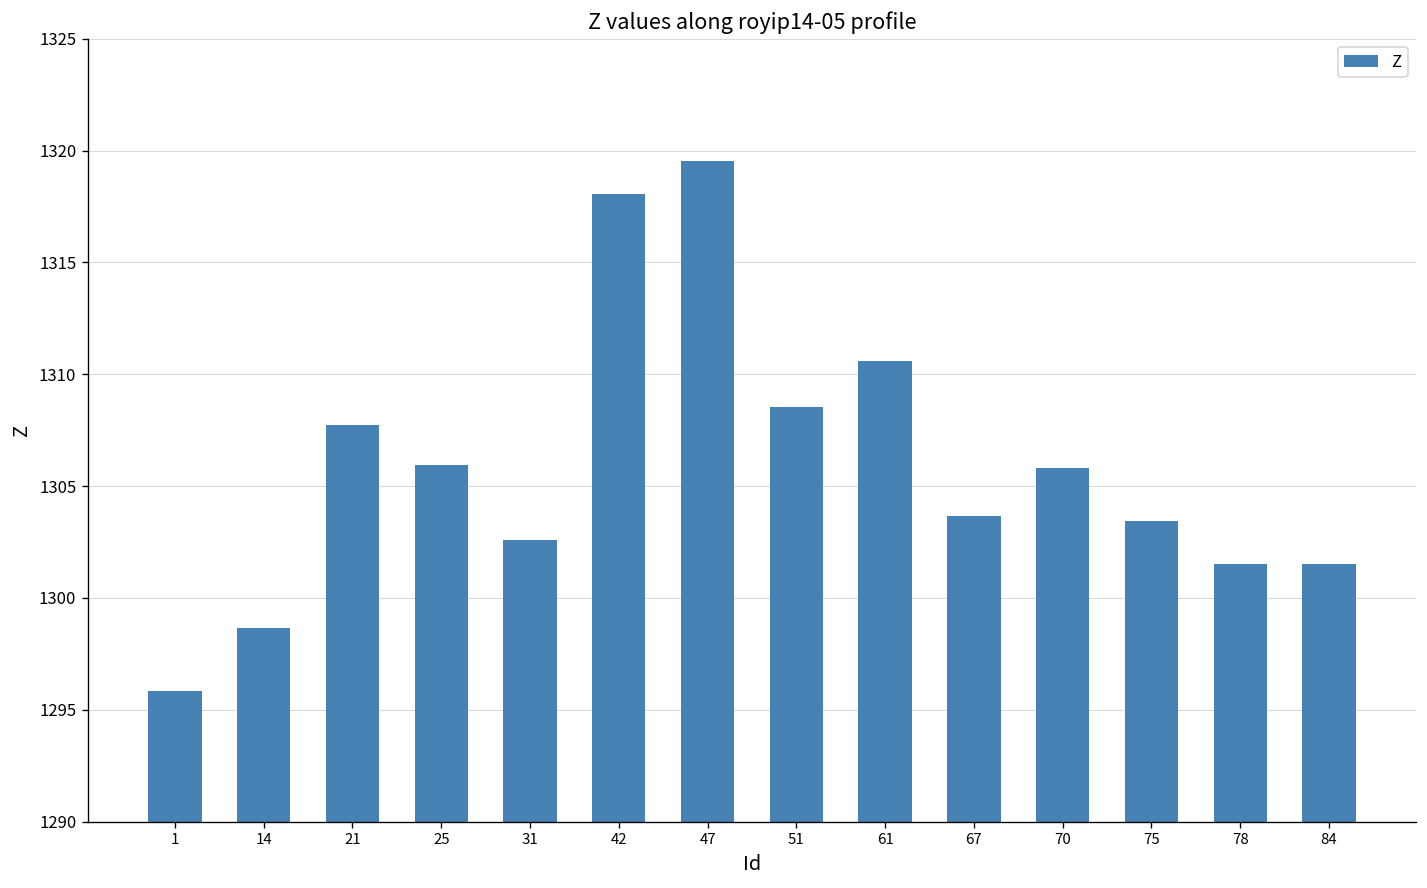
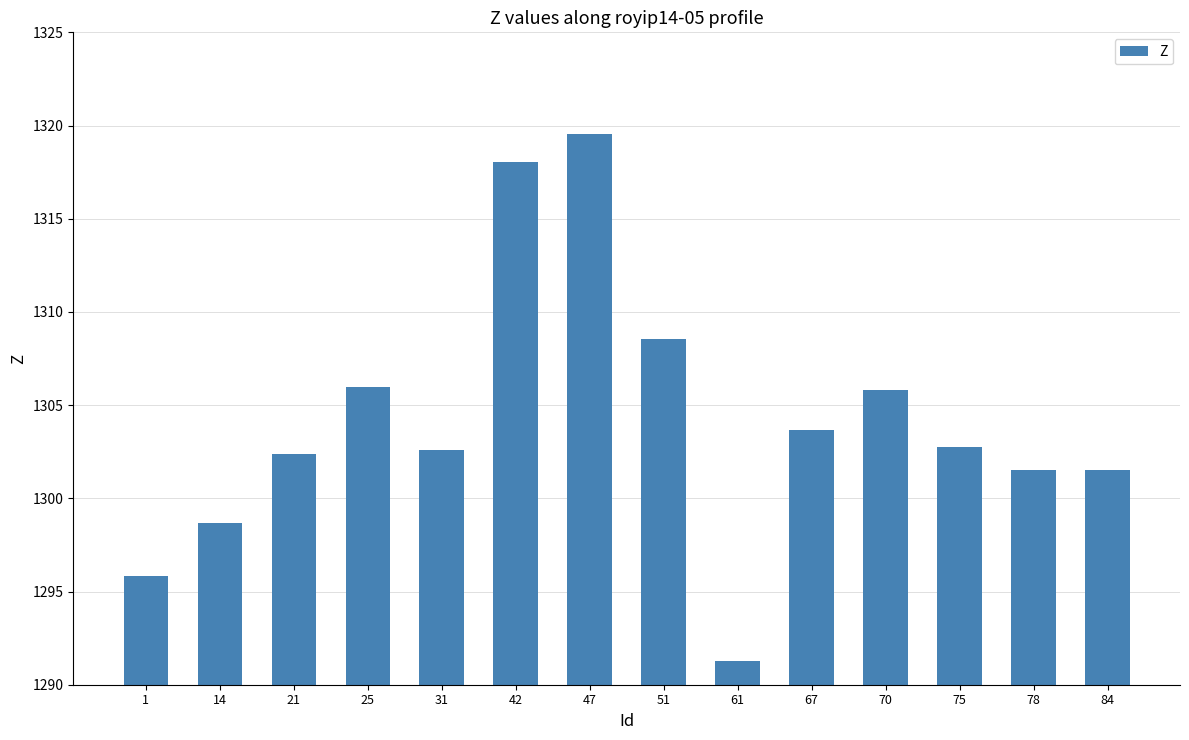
  {
    "1": 1295.8,
    "14": 1298.7,
-   "21": 1307.7,
+   "21": 1302.4,
    "25": 1306.0,
    "31": 1302.6,
    "42": 1318.0,
    "47": 1319.5,
    "51": 1308.5,
-   "61": 1310.6,
+   "61": 1291.3,
    "67": 1303.6,
    "70": 1305.8,
-   "75": 1303.4,
+   "75": 1302.8,
    "78": 1301.5,
    "84": 1301.5
  }
